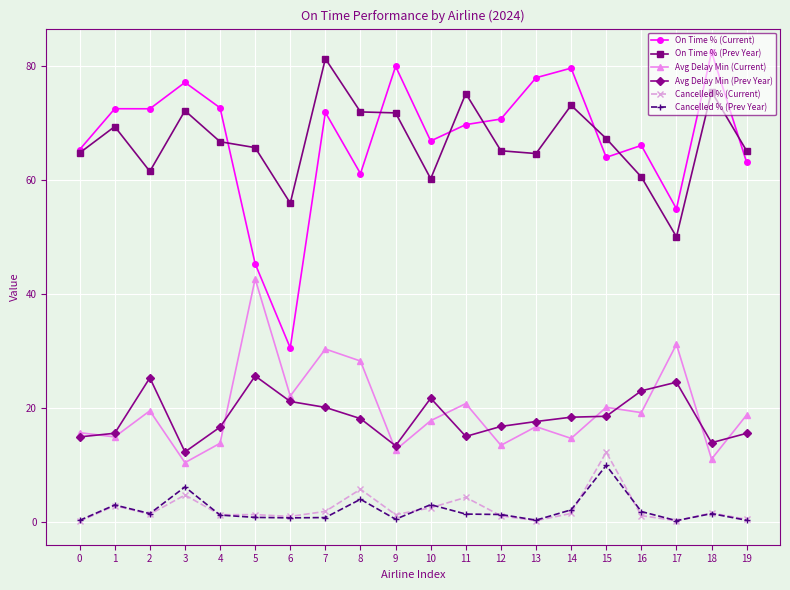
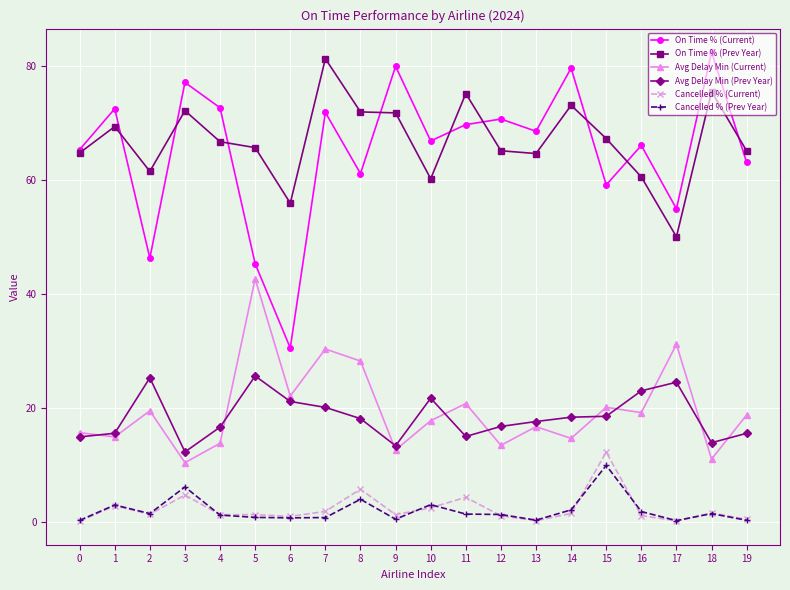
  {
    "On Time % (Current)": {
      "0": 65,
      "1": 72,
-     "2": 72,
+     "2": 46,
      "3": 77,
      "4": 73,
      "5": 45,
      "6": 30,
      "7": 72,
      "8": 61,
      "9": 80,
      "10": 67,
      "11": 70,
      "12": 71,
-     "13": 78,
+     "13": 69,
      "14": 80,
-     "15": 64,
+     "15": 59,
      "16": 66,
      "17": 55,
      "19": 63
    }
  }
